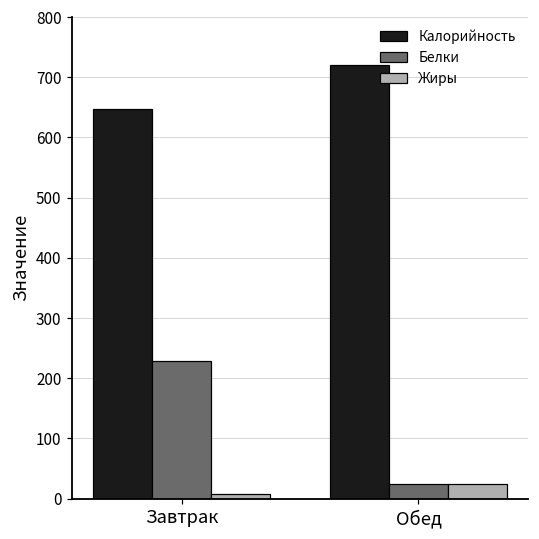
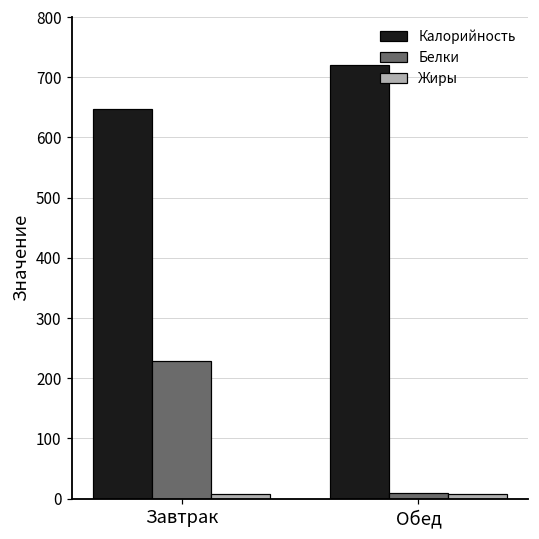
  {
    "Калорийность": {
      "Завтрак": 650,
      "Обед": 720
    },
    "Белки": {
      "Завтрак": 230,
-     "Обед": 20
+     "Обед": 10
    },
    "Жиры": {
      "Завтрак": 10,
-     "Обед": 20
+     "Обед": 10
    }
  }
